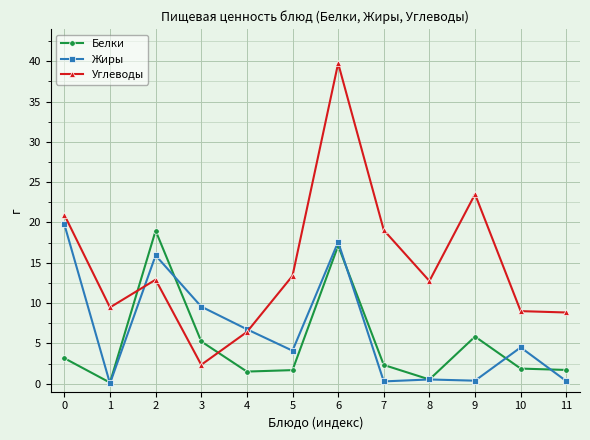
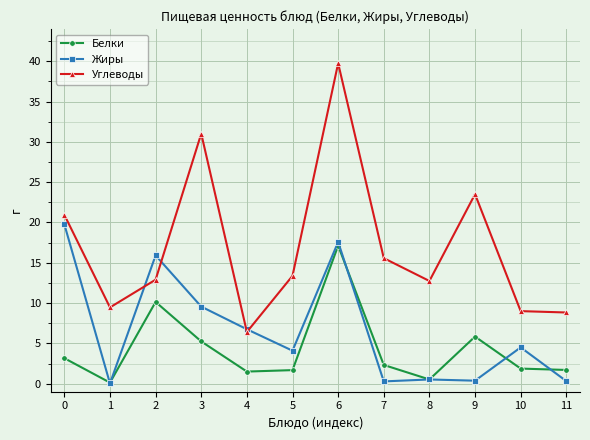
  {
    "Белки": {
      "0": 3,
-     "2": 19,
+     "2": 10,
      "3": 5,
      "4": 2,
      "5": 2,
      "6": 17,
      "7": 2,
      "9": 6,
      "10": 2,
      "11": 2
    },
    "Жиры": {
      "0": 20,
      "2": 16,
      "3": 10,
      "4": 7,
      "5": 4,
      "6": 18,
      "7": 0,
      "9": 0,
      "10": 5,
      "11": 0
    },
    "Углеводы": {
      "0": 21,
      "1": 9,
      "2": 13,
-     "3": 2,
+     "3": 31,
      "4": 6,
      "5": 13,
      "6": 40,
-     "7": 19,
+     "7": 16,
      "8": 13,
      "9": 24,
      "10": 9,
      "11": 9
    }
  }
